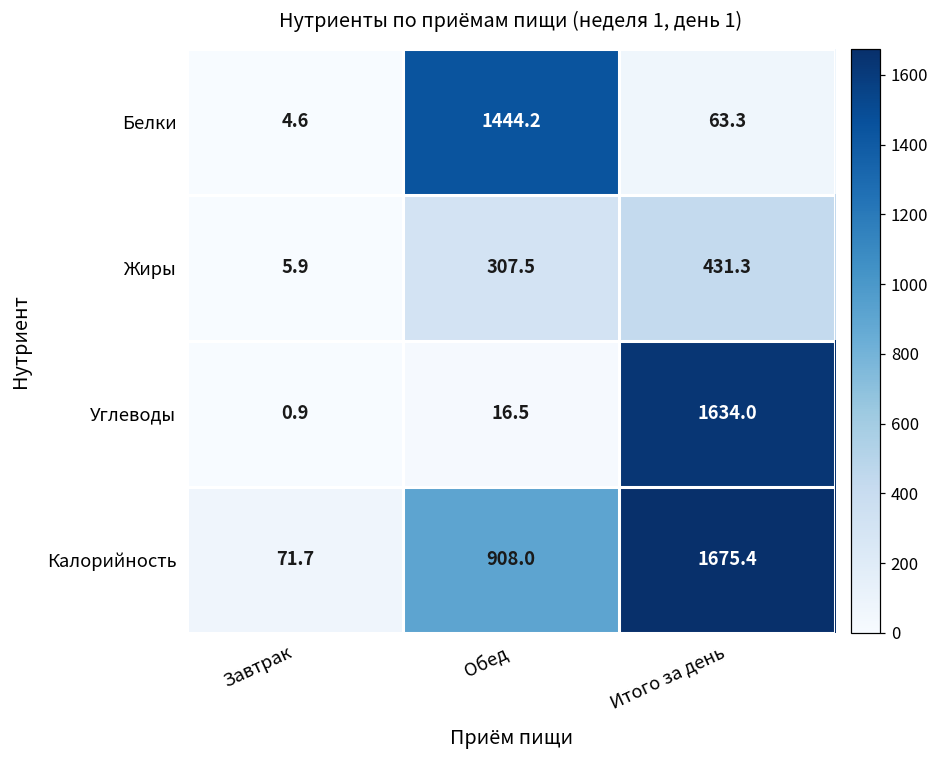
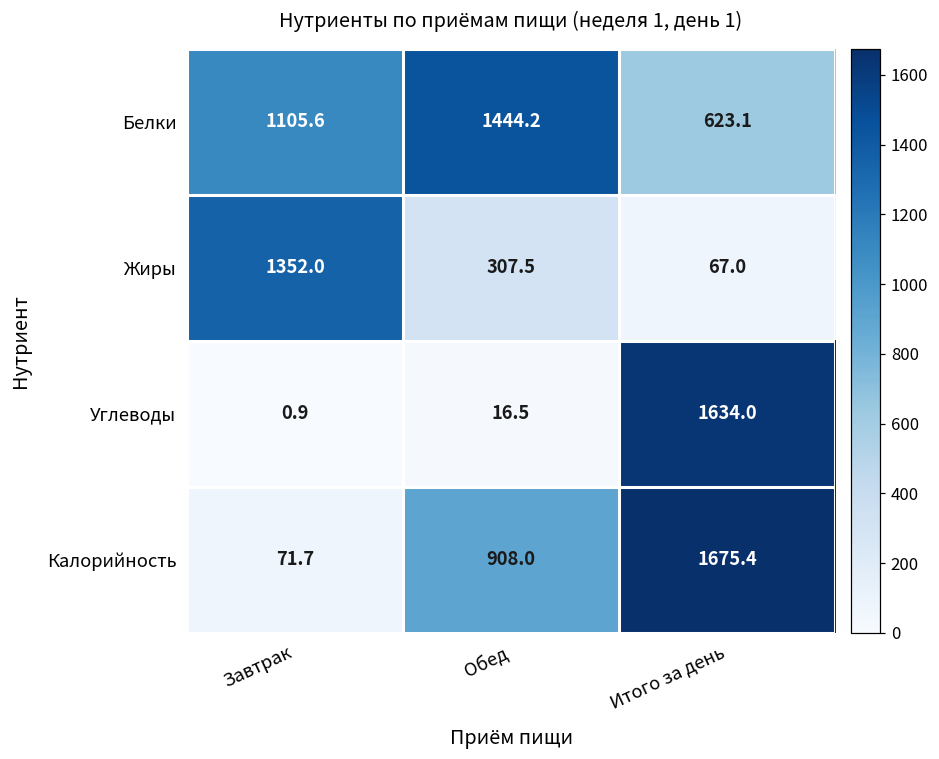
  {
    "Белки": {
-     "Завтрак": 4.6,
+     "Завтрак": 1105.6,
      "Обед": 1444.2,
-     "Итого за день": 63.3
+     "Итого за день": 623.1
    },
    "Жиры": {
-     "Завтрак": 5.9,
+     "Завтрак": 1352.0,
      "Обед": 307.5,
-     "Итого за день": 431.3
+     "Итого за день": 67.0
    },
    "Углеводы": {
      "Завтрак": 0.9,
      "Обед": 16.5,
      "Итого за день": 1634.0
    },
    "Калорийность": {
      "Завтрак": 71.7,
      "Обед": 908.0,
      "Итого за день": 1675.4
    }
  }
